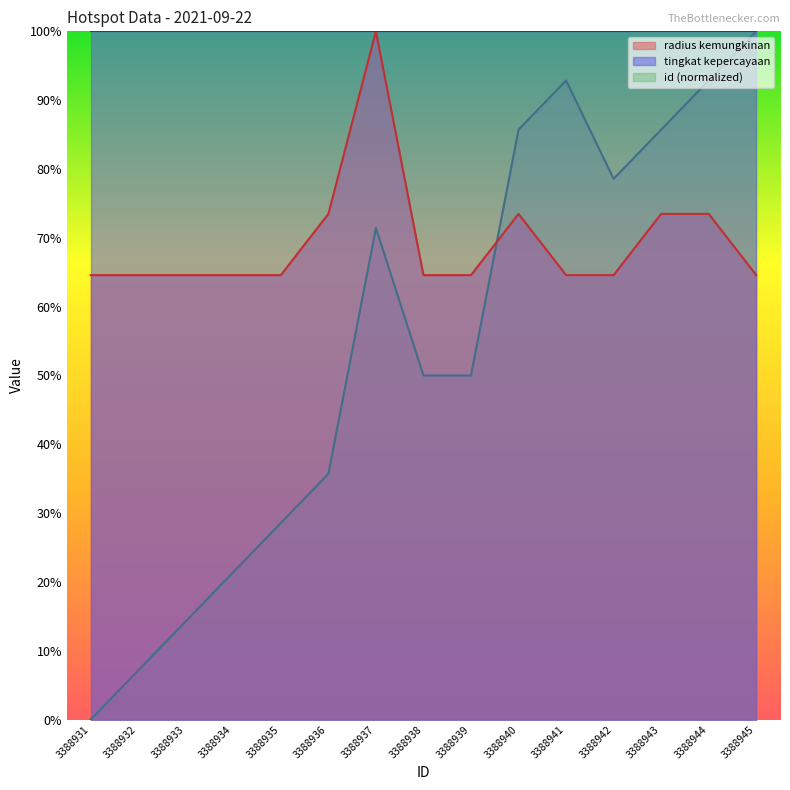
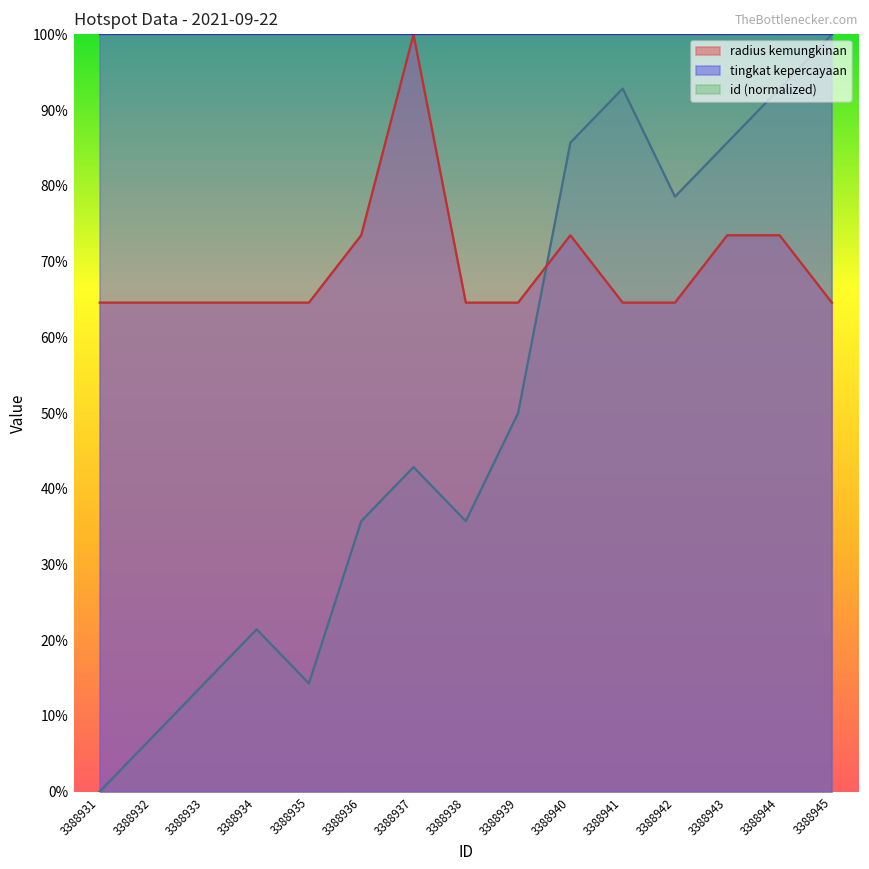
  {
    "radius kemungkinan": {
      "3388931": "65%",
      "3388932": "65%",
      "3388933": "65%",
      "3388934": "65%",
      "3388935": "65%",
      "3388936": "73%",
      "3388938": "65%",
      "3388939": "65%",
      "3388940": "73%",
      "3388941": "65%",
      "3388942": "65%",
      "3388943": "73%",
      "3388944": "73%",
      "3388945": "65%"
    },
    "tingkat kepercayaan": {
      "3388931": "100%",
      "3388932": "100%",
      "3388933": "100%",
      "3388934": "100%",
      "3388935": "100%",
      "3388936": "100%",
      "3388938": "100%",
      "3388939": "100%",
      "3388940": "100%",
      "3388941": "100%",
      "3388942": "100%",
      "3388943": "100%",
      "3388944": "100%"
    },
    "id (normalized)": {
      "3388931": "0%",
      "3388932": "7%",
      "3388933": "14%",
      "3388934": "21%",
-     "3388935": "29%",
+     "3388935": "14%",
      "3388936": "36%",
-     "3388937": "71%",
-     "3388938": "50%",
+     "3388937": "43%",
+     "3388938": "36%",
      "3388939": "50%",
      "3388940": "86%",
      "3388941": "93%",
      "3388942": "79%",
      "3388943": "86%"
    }
  }
